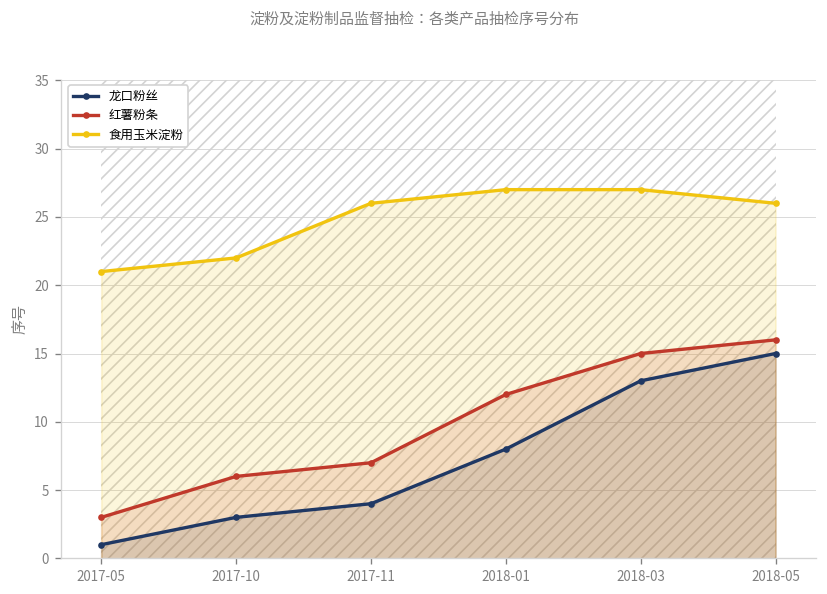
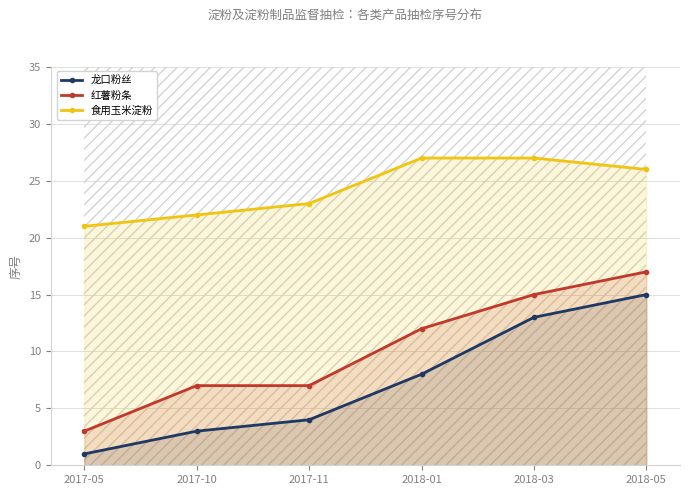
  {
    "龙口粉丝": {
      "2017-05": 1,
      "2017-10": 3,
      "2017-11": 4,
      "2018-01": 8,
      "2018-03": 13,
      "2018-05": 15
    },
    "红薯粉条": {
      "2017-05": 3,
-     "2017-10": 6,
+     "2017-10": 7,
      "2017-11": 7,
      "2018-01": 12,
      "2018-03": 15,
-     "2018-05": 16
+     "2018-05": 17
    },
    "食用玉米淀粉": {
      "2017-05": 21,
      "2017-10": 22,
-     "2017-11": 26,
+     "2017-11": 23,
      "2018-01": 27,
      "2018-03": 27,
      "2018-05": 26
    }
  }
